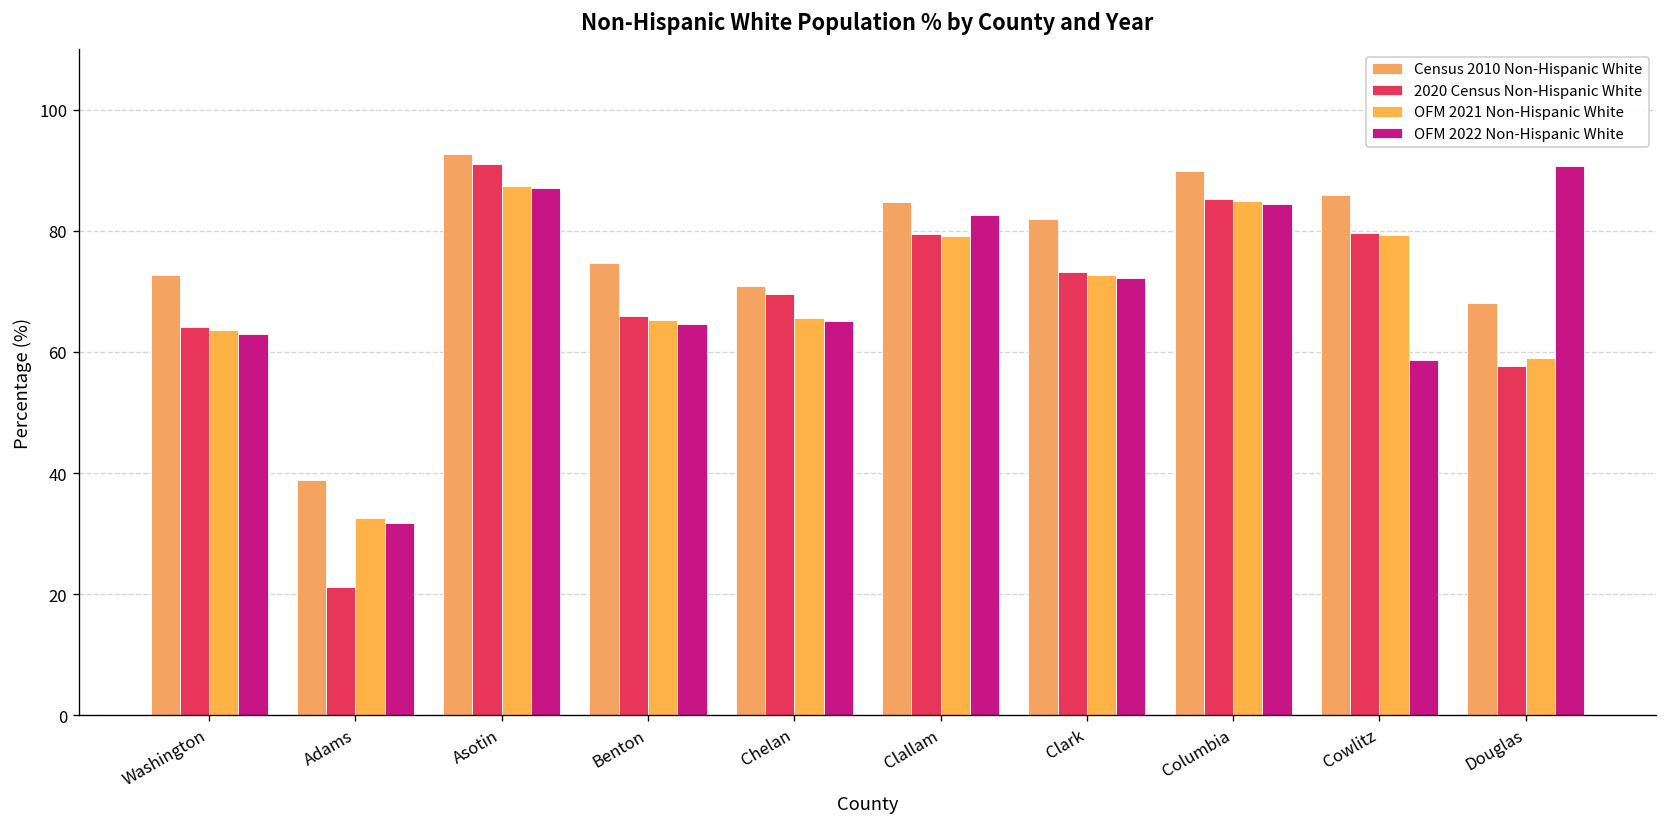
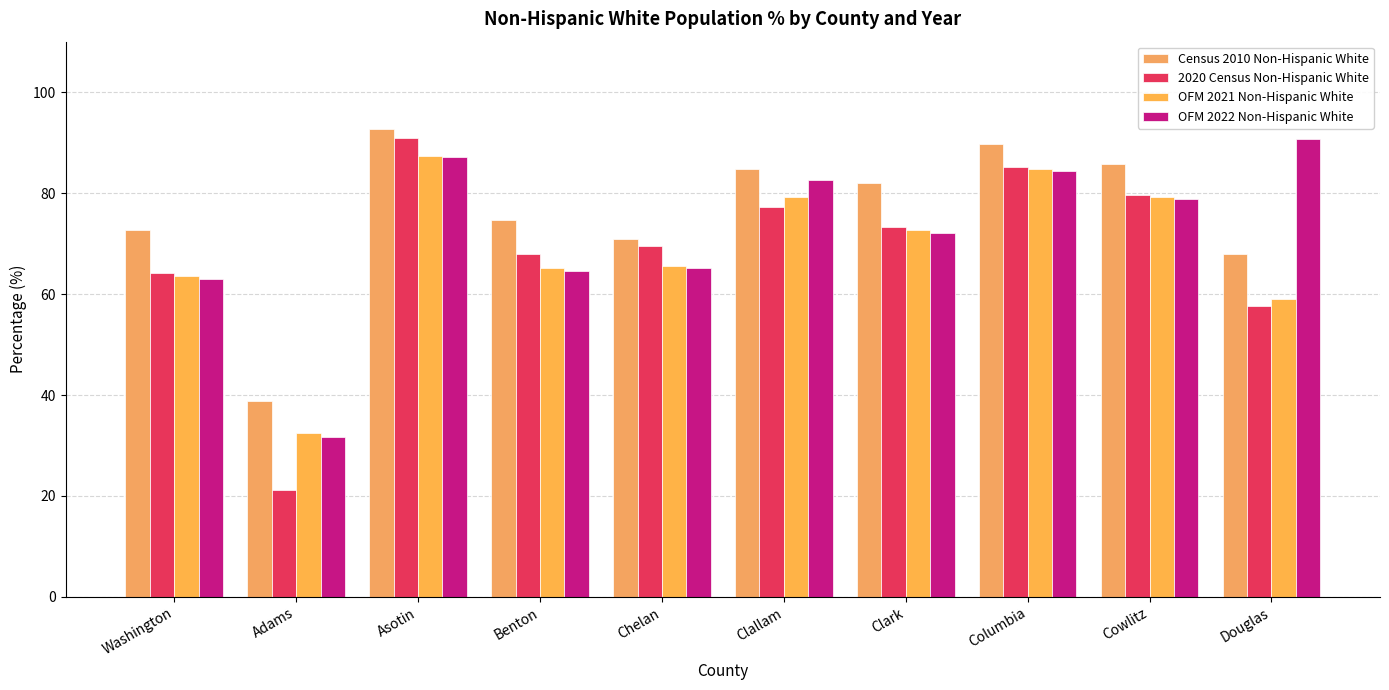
  {
    "2020 Census Non-Hispanic White": {
      "Washington": 64,
      "Adams": 21,
      "Asotin": 91,
-     "Benton": 66,
+     "Benton": 68,
      "Chelan": 69,
-     "Clallam": 79,
+     "Clallam": 77,
      "Clark": 73,
      "Columbia": 85,
      "Cowlitz": 80,
      "Douglas": 58
    },
    "OFM 2022 Non-Hispanic White": {
      "Washington": 63,
      "Adams": 32,
      "Asotin": 87,
      "Benton": 65,
      "Chelan": 65,
      "Clallam": 83,
      "Clark": 72,
      "Columbia": 84,
-     "Cowlitz": 59,
+     "Cowlitz": 79,
      "Douglas": 91
    }
  }
